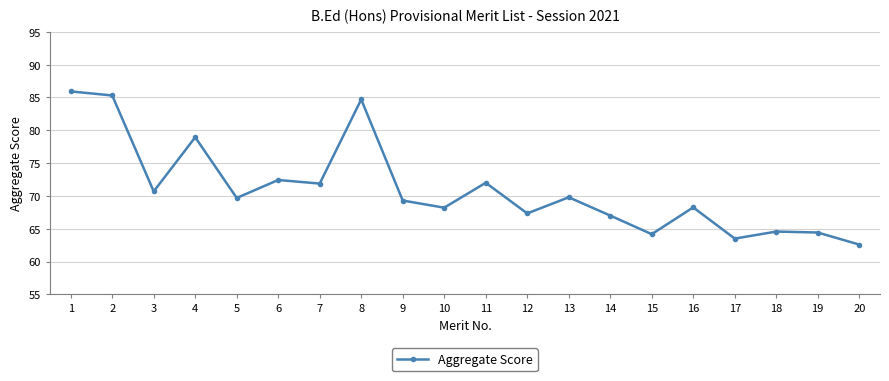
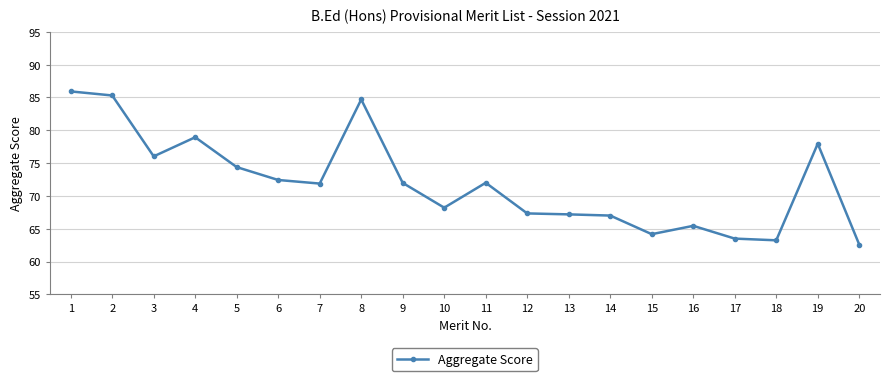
  {
    "1": 86,
    "2": 85,
-   "3": 71,
+   "3": 76,
    "4": 79,
-   "5": 70,
+   "5": 74,
    "6": 72,
    "7": 72,
    "8": 85,
-   "9": 69,
+   "9": 72,
    "10": 68,
    "11": 72,
    "12": 67,
-   "13": 70,
+   "13": 67,
    "14": 67,
    "15": 64,
-   "16": 68,
+   "16": 65,
    "17": 64,
-   "18": 65,
-   "19": 64,
+   "18": 63,
+   "19": 78,
    "20": 63
  }
